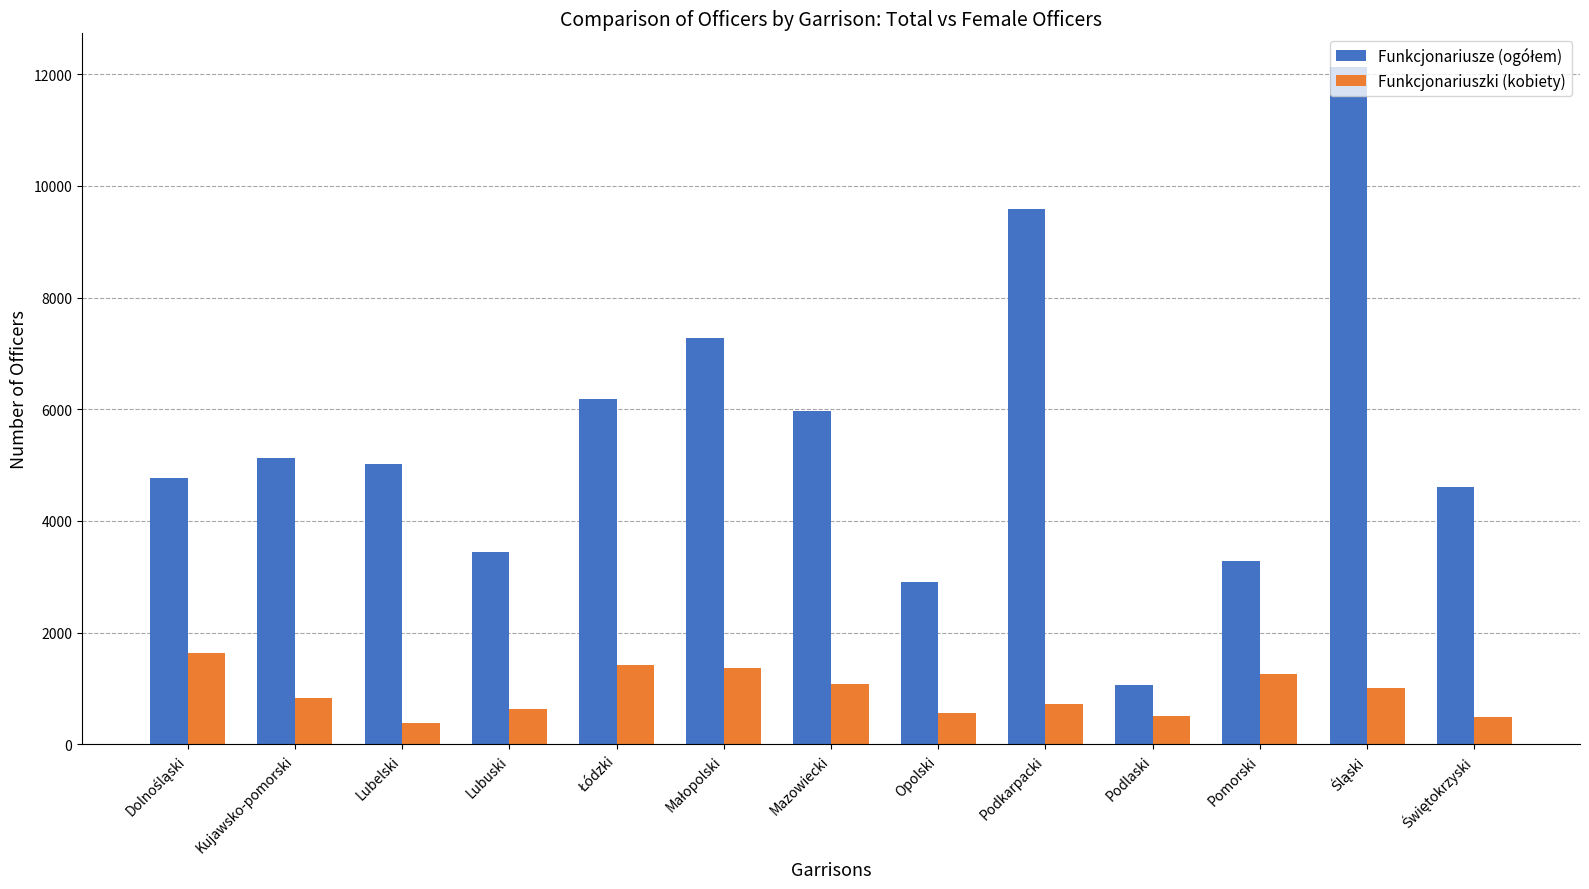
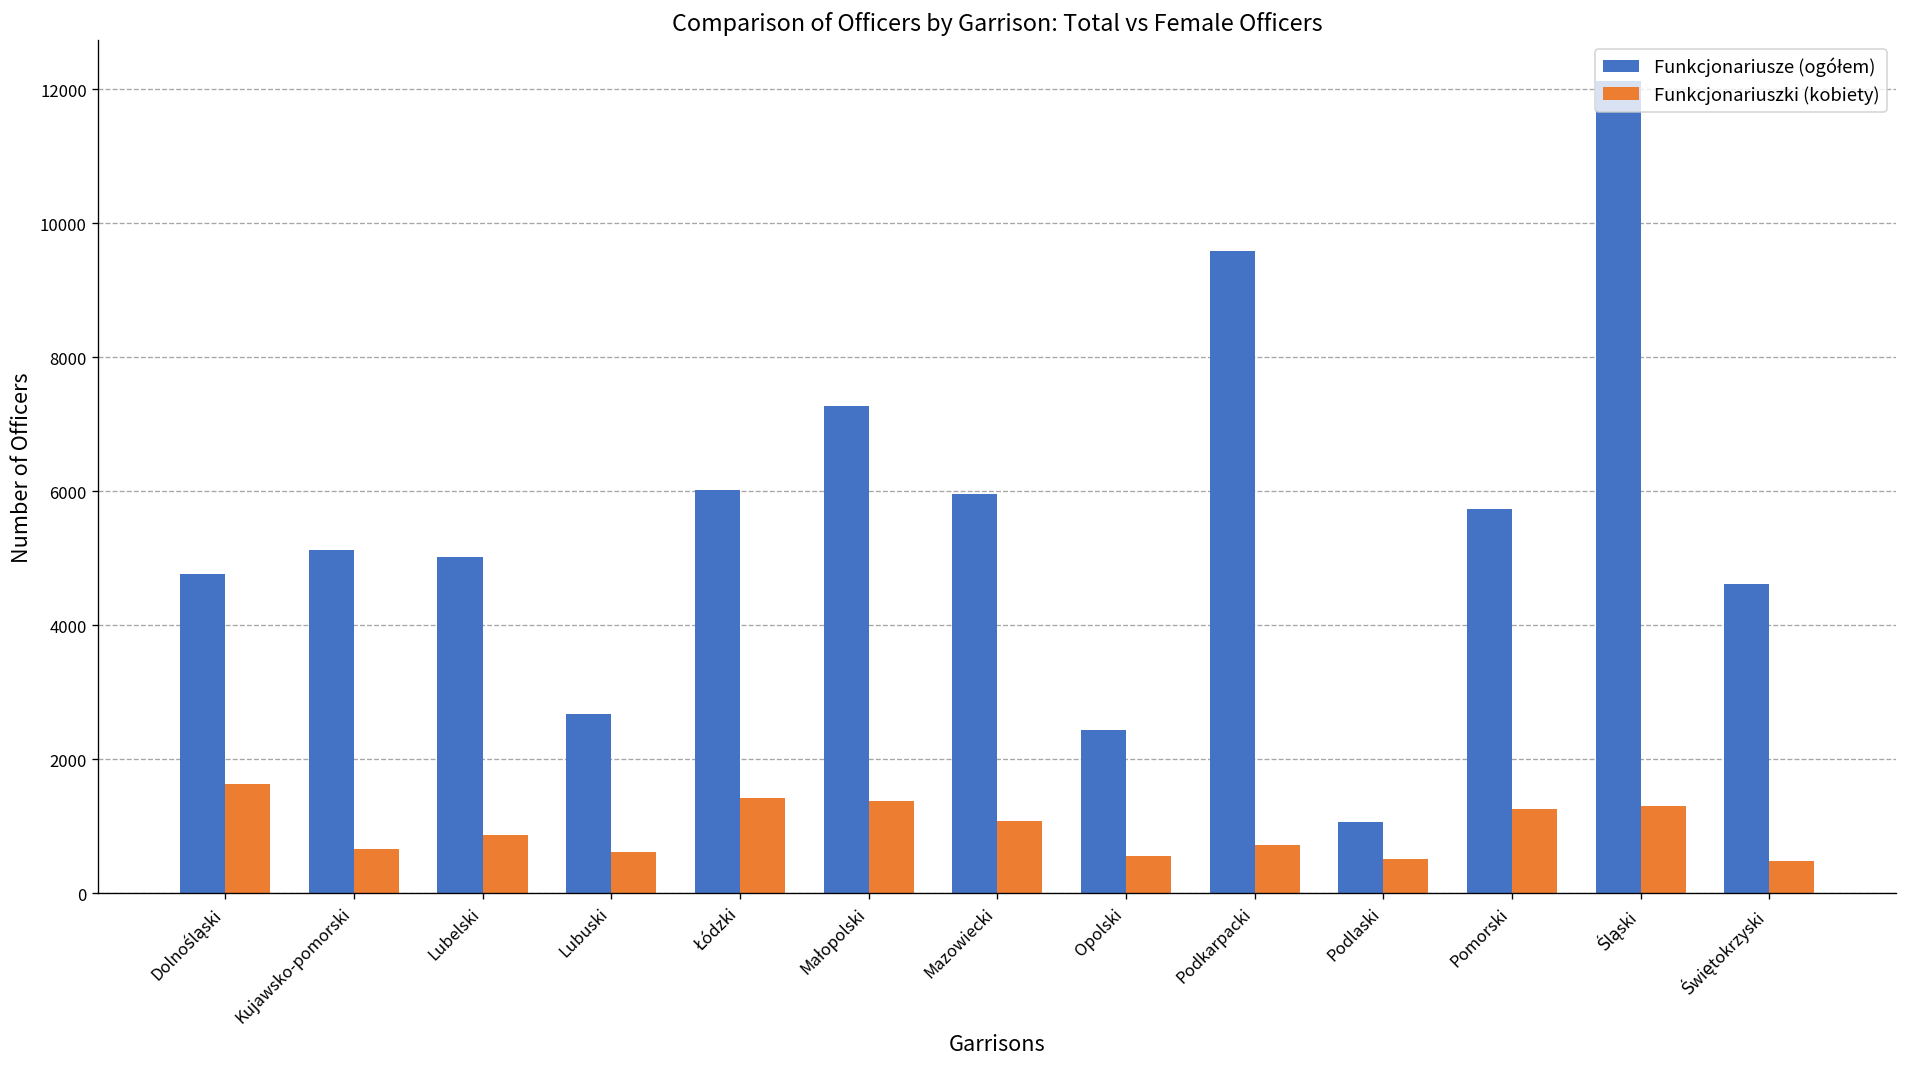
  {
    "Funkcjonariusze (ogółem)": {
      "Dolnośląski": 4800,
      "Kujawsko-pomorski": 5100,
      "Lubelski": 5000,
-     "Lubuski": 3400,
-     "Łódzki": 6200,
+     "Lubuski": 2700,
+     "Łódzki": 6000,
      "Małopolski": 7300,
      "Mazowiecki": 6000,
-     "Opolski": 2900,
+     "Opolski": 2400,
      "Podkarpacki": 9600,
      "Podlaski": 1100,
-     "Pomorski": 3300,
+     "Pomorski": 5700,
      "Świętokrzyski": 4600
    },
    "Funkcjonariuszki (kobiety)": {
      "Dolnośląski": 1600,
-     "Kujawsko-pomorski": 800,
-     "Lubelski": 400,
+     "Kujawsko-pomorski": 700,
+     "Lubelski": 900,
      "Lubuski": 600,
      "Łódzki": 1400,
      "Małopolski": 1400,
      "Mazowiecki": 1100,
      "Opolski": 600,
      "Podkarpacki": 700,
      "Podlaski": 500,
      "Pomorski": 1300,
-     "Śląski": 1000,
+     "Śląski": 1300,
      "Świętokrzyski": 500
    }
  }
